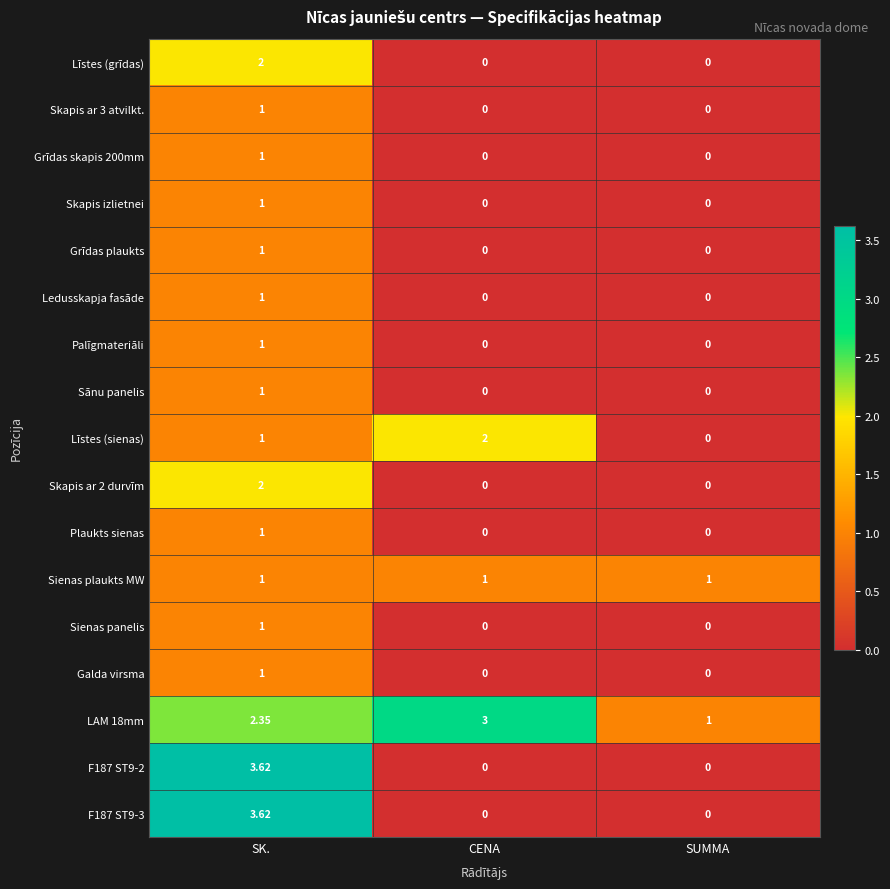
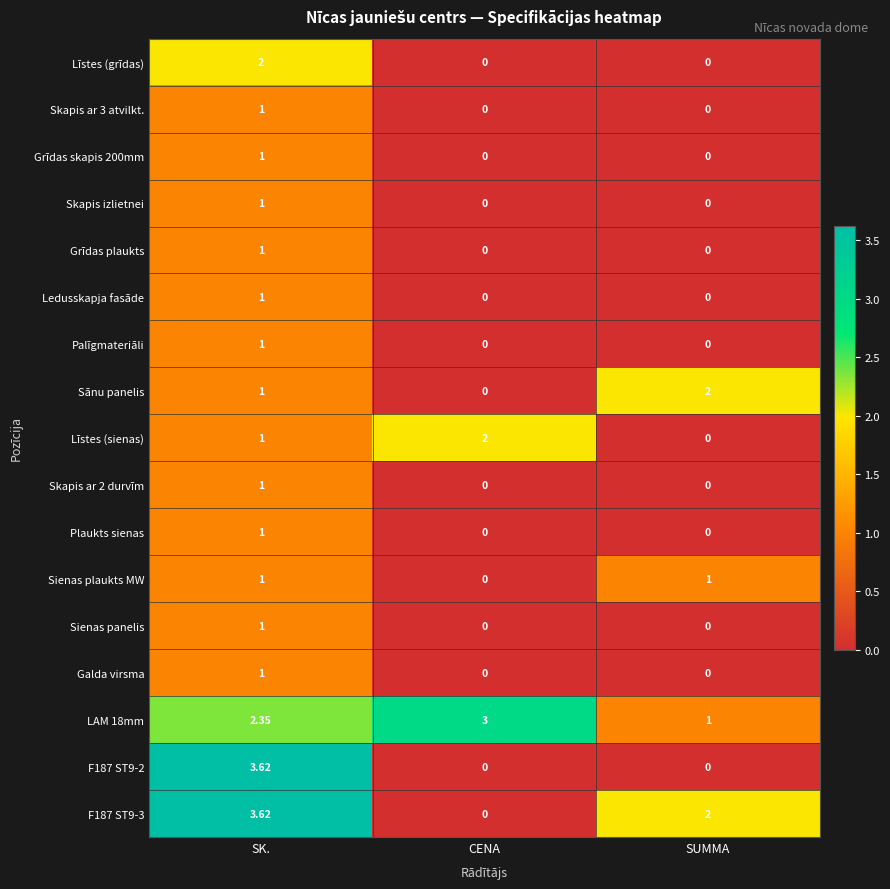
  {
    "Līstes (grīdas)": {
      "SK.": 2,
      "CENA": 0,
      "SUMMA": 0
    },
    "Skapis ar 3 atvilkt.": {
      "SK.": 1,
      "CENA": 0,
      "SUMMA": 0
    },
    "Grīdas skapis 200mm": {
      "SK.": 1,
      "CENA": 0,
      "SUMMA": 0
    },
    "Skapis izlietnei": {
      "SK.": 1,
      "CENA": 0,
      "SUMMA": 0
    },
    "Grīdas plaukts": {
      "SK.": 1,
      "CENA": 0,
      "SUMMA": 0
    },
    "Ledusskapja fasāde": {
      "SK.": 1,
      "CENA": 0,
      "SUMMA": 0
    },
    "Palīgmateriāli": {
      "SK.": 1,
      "CENA": 0,
      "SUMMA": 0
    },
    "Sānu panelis": {
      "SK.": 1,
      "CENA": 0,
-     "SUMMA": 0
+     "SUMMA": 2
    },
    "Līstes (sienas)": {
      "SK.": 1,
      "CENA": 2,
      "SUMMA": 0
    },
    "Skapis ar 2 durvīm": {
-     "SK.": 2,
+     "SK.": 1,
      "CENA": 0,
      "SUMMA": 0
    },
    "Plaukts sienas": {
      "SK.": 1,
      "CENA": 0,
      "SUMMA": 0
    },
    "Sienas plaukts MW": {
      "SK.": 1,
-     "CENA": 1,
+     "CENA": 0,
      "SUMMA": 1
    },
    "Sienas panelis": {
      "SK.": 1,
      "CENA": 0,
      "SUMMA": 0
    },
    "Galda virsma": {
      "SK.": 1,
      "CENA": 0,
      "SUMMA": 0
    },
    "LAM 18mm": {
      "SK.": 2.35,
      "CENA": 3,
      "SUMMA": 1
    },
    "F187 ST9-2": {
      "SK.": 3.62,
      "CENA": 0,
      "SUMMA": 0
    },
    "F187 ST9-3": {
      "SK.": 3.62,
      "CENA": 0,
-     "SUMMA": 0
+     "SUMMA": 2
    }
  }
